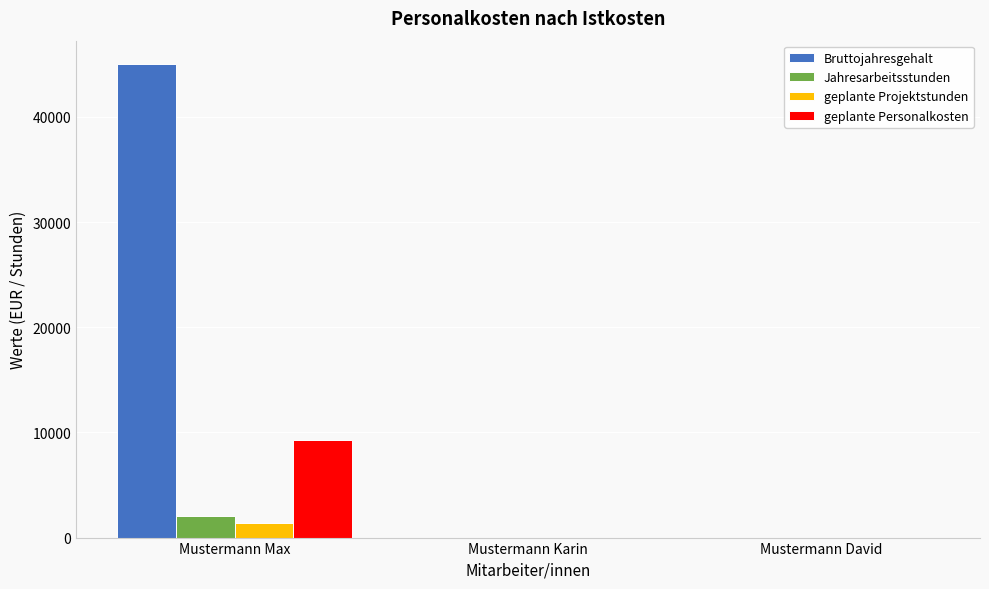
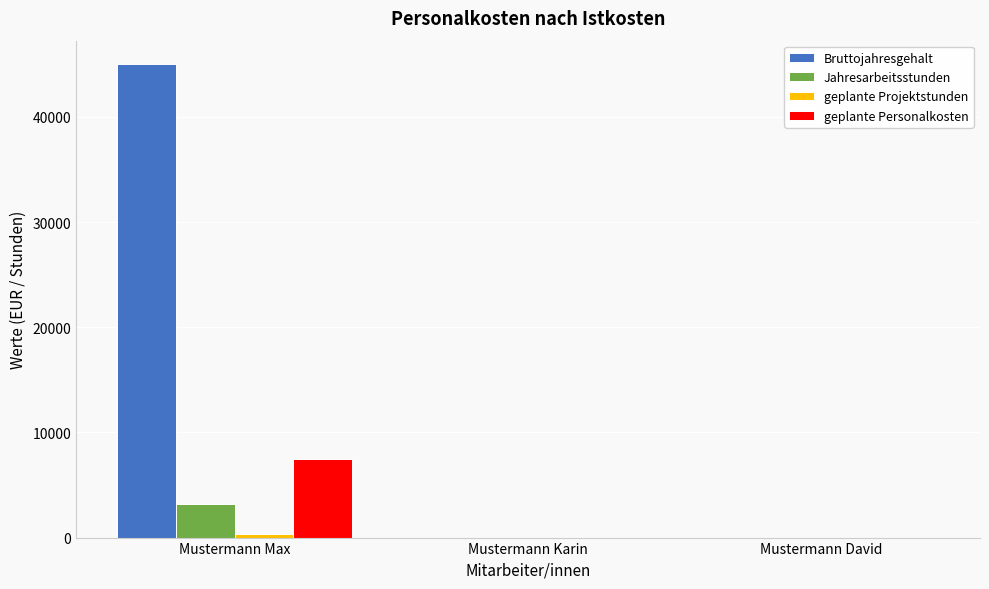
  {
    "Bruttojahresgehalt": {
      "Mustermann Max": 45000,
      "Mustermann Karin": 0,
      "Mustermann David": 0
    },
    "Jahresarbeitsstunden": {
-     "Mustermann Max": 2100,
+     "Mustermann Max": 3200,
      "Mustermann Karin": 0,
      "Mustermann David": 0
    },
    "geplante Projektstunden": {
-     "Mustermann Max": 1400,
+     "Mustermann Max": 300,
      "Mustermann Karin": 0,
      "Mustermann David": 0
    },
    "geplante Personalkosten": {
-     "Mustermann Max": 9300,
+     "Mustermann Max": 7500,
      "Mustermann Karin": 0,
      "Mustermann David": 0
    }
  }
